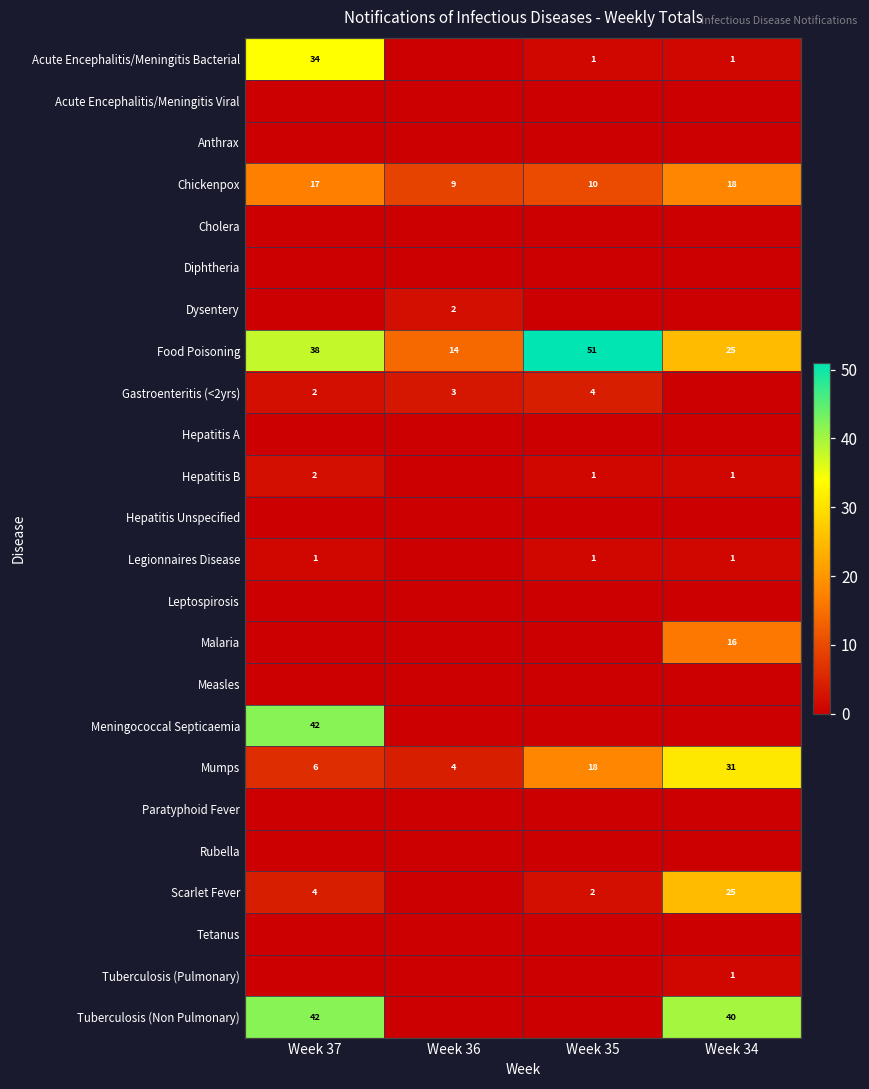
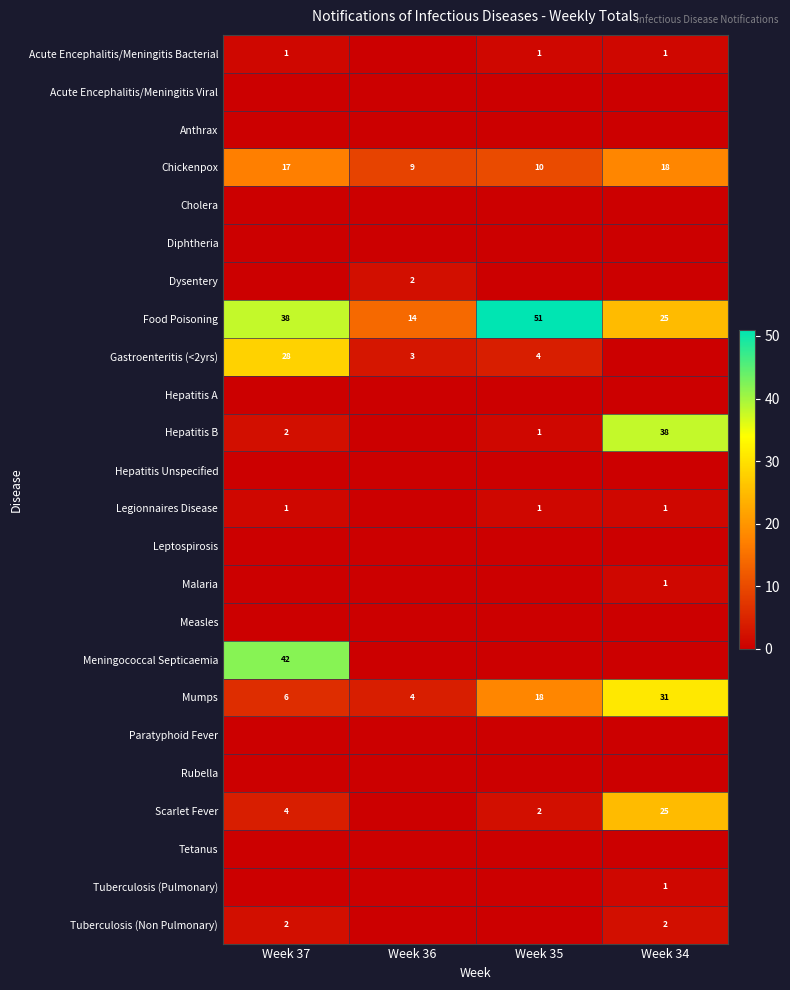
  {
    "Acute Encephalitis/Meningitis Bacterial": {
-     "Week 37": 34,
+     "Week 37": 1,
      "Week 35": 1,
      "Week 34": 1
    },
    "Chickenpox": {
      "Week 37": 17,
      "Week 36": 9,
      "Week 35": 10,
      "Week 34": 18
    },
    "Dysentery": {
      "Week 36": 2
    },
    "Food Poisoning": {
      "Week 37": 38,
      "Week 36": 14,
      "Week 35": 51,
      "Week 34": 25
    },
    "Gastroenteritis (<2yrs)": {
-     "Week 37": 2,
+     "Week 37": 28,
      "Week 36": 3,
      "Week 35": 4
    },
    "Hepatitis B": {
      "Week 37": 2,
      "Week 35": 1,
-     "Week 34": 1
+     "Week 34": 38
    },
    "Legionnaires Disease": {
      "Week 37": 1,
      "Week 35": 1,
      "Week 34": 1
    },
    "Malaria": {
-     "Week 34": 16
+     "Week 34": 1
    },
    "Meningococcal Septicaemia": {
      "Week 37": 42
    },
    "Mumps": {
      "Week 37": 6,
      "Week 36": 4,
      "Week 35": 18,
      "Week 34": 31
    },
    "Scarlet Fever": {
      "Week 37": 4,
      "Week 35": 2,
      "Week 34": 25
    },
    "Tuberculosis (Pulmonary)": {
      "Week 34": 1
    },
    "Tuberculosis (Non Pulmonary)": {
-     "Week 37": 42,
-     "Week 34": 40
+     "Week 37": 2,
+     "Week 34": 2
    }
  }
